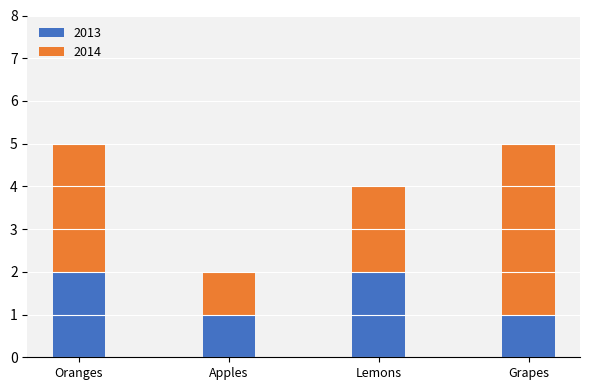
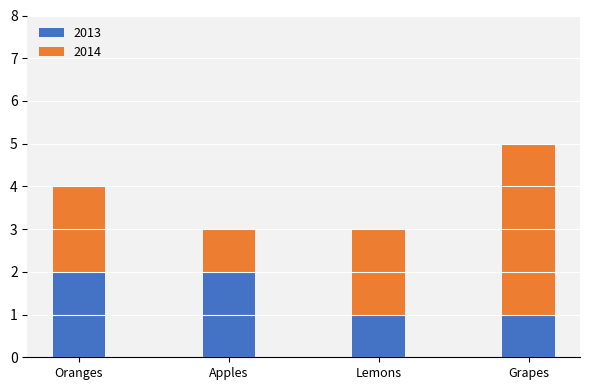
  {
    "2013": {
      "Oranges": 2,
-     "Apples": 1,
-     "Lemons": 2,
+     "Apples": 2,
+     "Lemons": 1,
      "Grapes": 1
    },
    "2014": {
-     "Oranges": 3,
+     "Oranges": 2,
      "Apples": 1,
      "Lemons": 2,
      "Grapes": 4
    }
  }
